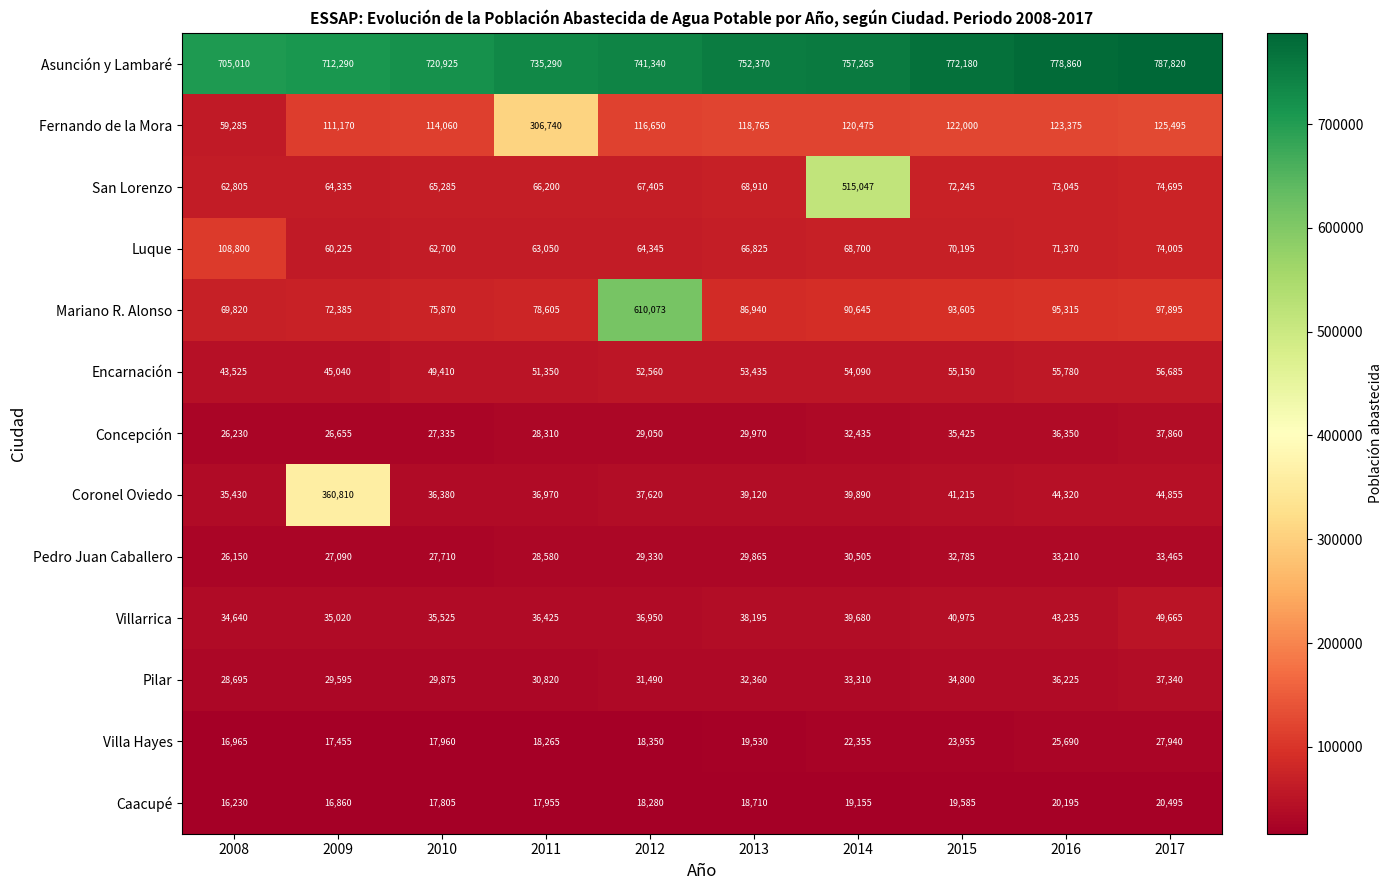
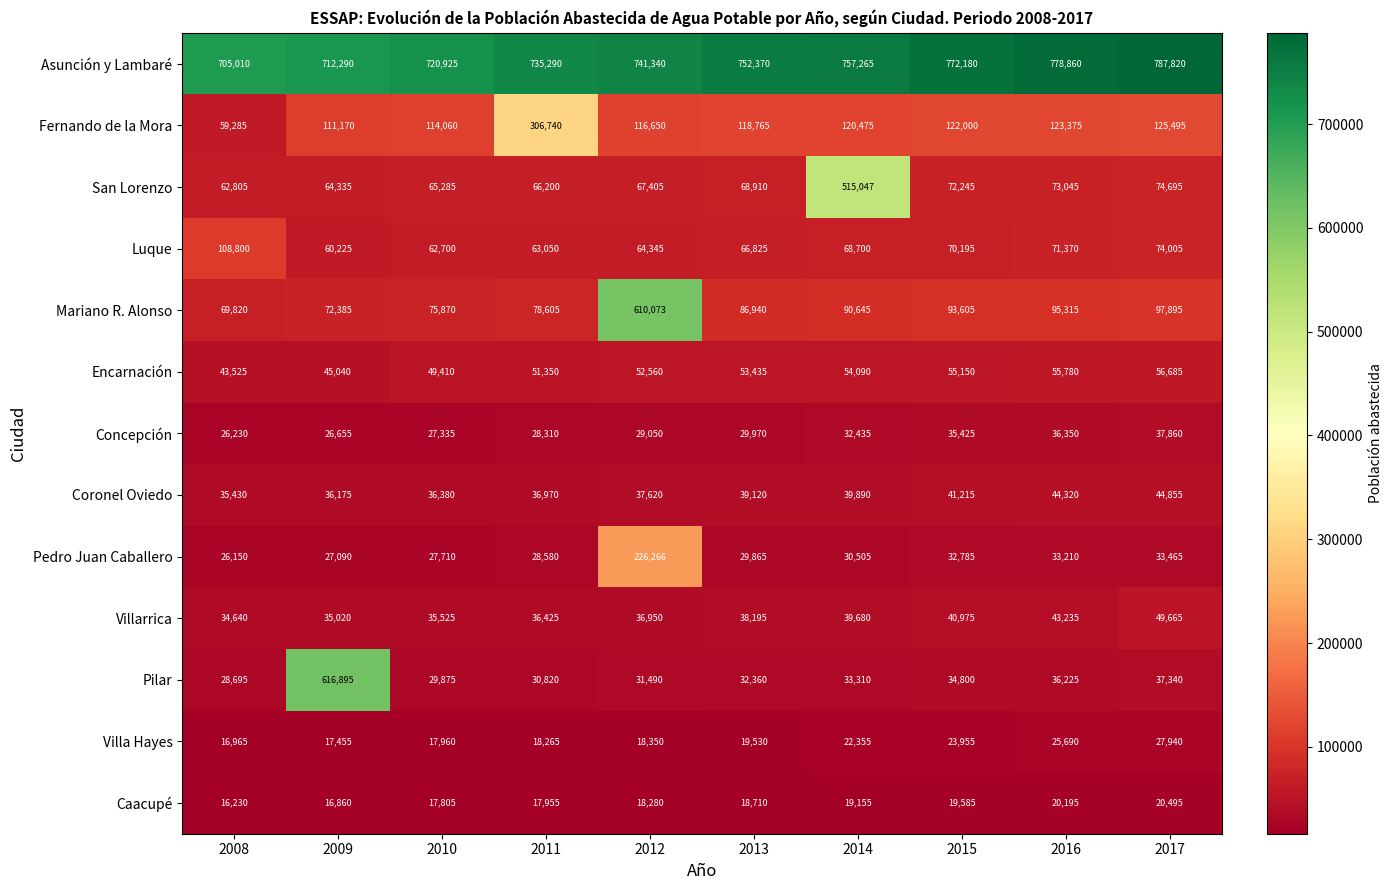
  {
    "Asunción y Lambaré": {
      "2008": "705,010",
      "2009": "712,290",
      "2010": "720,925",
      "2011": "735,290",
      "2012": "741,340",
      "2013": "752,370",
      "2014": "757,265",
      "2015": "772,180",
      "2016": "778,860",
      "2017": "787,820"
    },
    "Fernando de la Mora": {
      "2008": "59,285",
      "2009": "111,170",
      "2010": "114,060",
      "2011": "306,740",
      "2012": "116,650",
      "2013": "118,765",
      "2014": "120,475",
      "2015": "122,000",
      "2016": "123,375",
      "2017": "125,495"
    },
    "San Lorenzo": {
      "2008": "62,805",
      "2009": "64,335",
      "2010": "65,285",
      "2011": "66,200",
      "2012": "67,405",
      "2013": "68,910",
      "2014": "515,047",
      "2015": "72,245",
      "2016": "73,045",
      "2017": "74,695"
    },
    "Luque": {
      "2008": "108,800",
      "2009": "60,225",
      "2010": "62,700",
      "2011": "63,050",
      "2012": "64,345",
      "2013": "66,825",
      "2014": "68,700",
      "2015": "70,195",
      "2016": "71,370",
      "2017": "74,005"
    },
    "Mariano R. Alonso": {
      "2008": "69,820",
      "2009": "72,385",
      "2010": "75,870",
      "2011": "78,605",
      "2012": "610,073",
      "2013": "86,940",
      "2014": "90,645",
      "2015": "93,605",
      "2016": "95,315",
      "2017": "97,895"
    },
    "Encarnación": {
      "2008": "43,525",
      "2009": "45,040",
      "2010": "49,410",
      "2011": "51,350",
      "2012": "52,560",
      "2013": "53,435",
      "2014": "54,090",
      "2015": "55,150",
      "2016": "55,780",
      "2017": "56,685"
    },
    "Concepción": {
      "2008": "26,230",
      "2009": "26,655",
      "2010": "27,335",
      "2011": "28,310",
      "2012": "29,050",
      "2013": "29,970",
      "2014": "32,435",
      "2015": "35,425",
      "2016": "36,350",
      "2017": "37,860"
    },
    "Coronel Oviedo": {
      "2008": "35,430",
-     "2009": "360,810",
+     "2009": "36,175",
      "2010": "36,380",
      "2011": "36,970",
      "2012": "37,620",
      "2013": "39,120",
      "2014": "39,890",
      "2015": "41,215",
      "2016": "44,320",
      "2017": "44,855"
    },
    "Pedro Juan Caballero": {
      "2008": "26,150",
      "2009": "27,090",
      "2010": "27,710",
      "2011": "28,580",
-     "2012": "29,330",
+     "2012": "226,266",
      "2013": "29,865",
      "2014": "30,505",
      "2015": "32,785",
      "2016": "33,210",
      "2017": "33,465"
    },
    "Villarrica": {
      "2008": "34,640",
      "2009": "35,020",
      "2010": "35,525",
      "2011": "36,425",
      "2012": "36,950",
      "2013": "38,195",
      "2014": "39,680",
      "2015": "40,975",
      "2016": "43,235",
      "2017": "49,665"
    },
    "Pilar": {
      "2008": "28,695",
-     "2009": "29,595",
+     "2009": "616,895",
      "2010": "29,875",
      "2011": "30,820",
      "2012": "31,490",
      "2013": "32,360",
      "2014": "33,310",
      "2015": "34,800",
      "2016": "36,225",
      "2017": "37,340"
    },
    "Villa Hayes": {
      "2008": "16,965",
      "2009": "17,455",
      "2010": "17,960",
      "2011": "18,265",
      "2012": "18,350",
      "2013": "19,530",
      "2014": "22,355",
      "2015": "23,955",
      "2016": "25,690",
      "2017": "27,940"
    },
    "Caacupé": {
      "2008": "16,230",
      "2009": "16,860",
      "2010": "17,805",
      "2011": "17,955",
      "2012": "18,280",
      "2013": "18,710",
      "2014": "19,155",
      "2015": "19,585",
      "2016": "20,195",
      "2017": "20,495"
    }
  }
